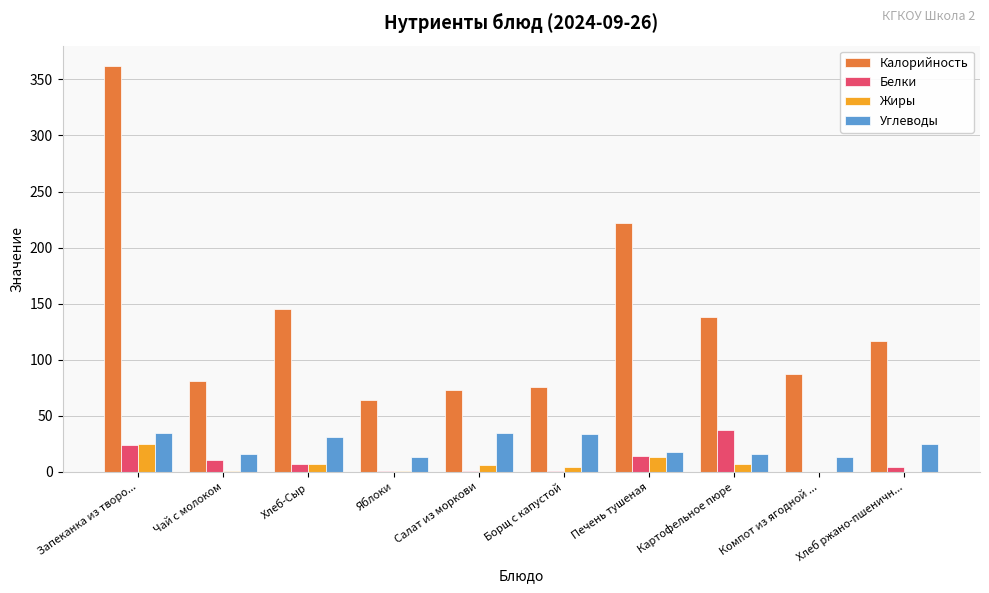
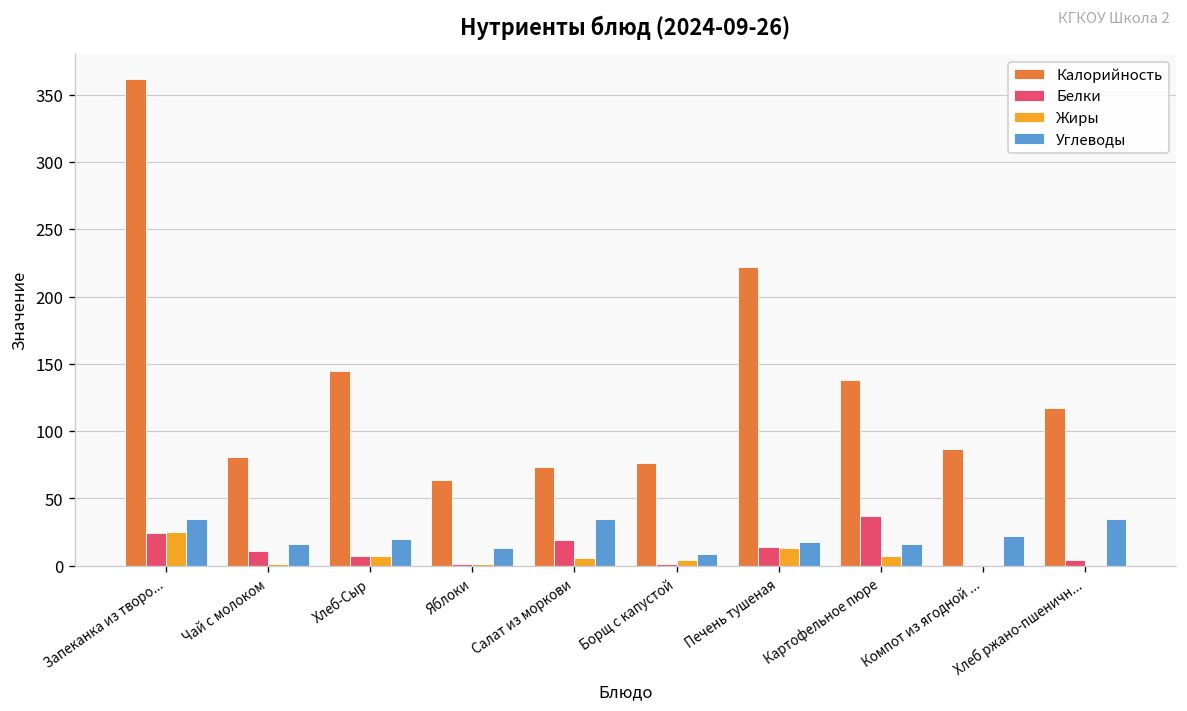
  {
    "Белки": {
      "Запеканка из творо...": 24,
      "Чай с молоком": 11,
      "Хлеб-Сыр": 7,
-     "Салат из моркови": 1,
+     "Салат из моркови": 19,
      "Печень тушеная": 14,
      "Картофельное пюре": 37,
      "Компот из ягодной ...": 0,
      "Хлеб ржано-пшеничн...": 4
    },
    "Углеводы": {
      "Запеканка из творо...": 35,
      "Чай с молоком": 16,
-     "Хлеб-Сыр": 31,
+     "Хлеб-Сыр": 20,
      "Яблоки": 13,
      "Салат из моркови": 35,
-     "Борщ с капустой": 34,
+     "Борщ с капустой": 9,
      "Печень тушеная": 18,
      "Картофельное пюре": 16,
-     "Компот из ягодной ...": 13,
-     "Хлеб ржано-пшеничн...": 25
+     "Компот из ягодной ...": 22,
+     "Хлеб ржано-пшеничн...": 35
    }
  }
